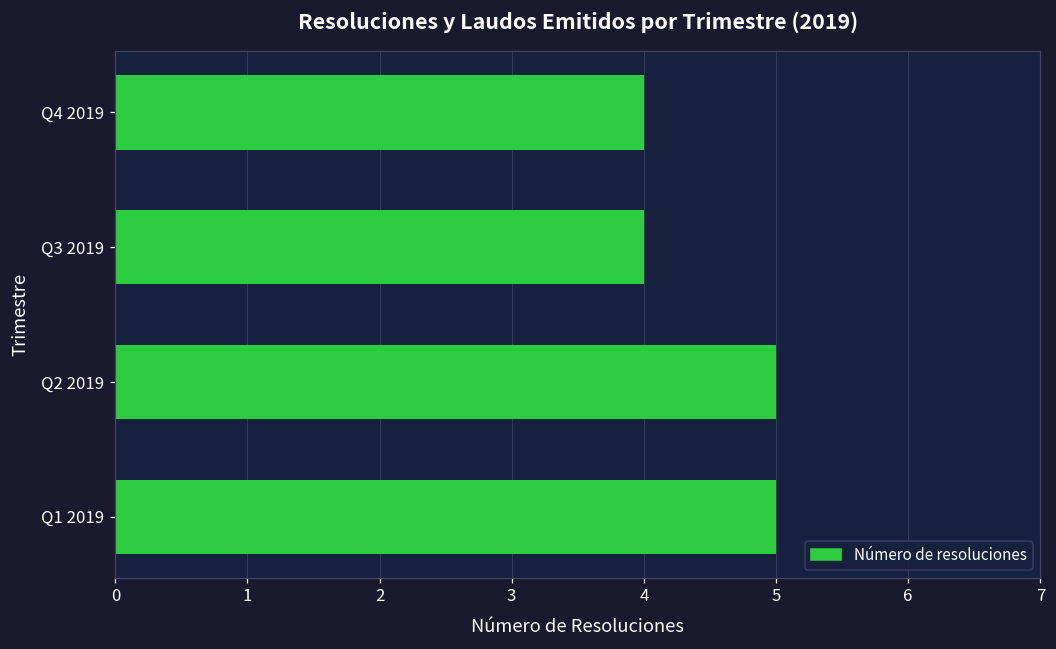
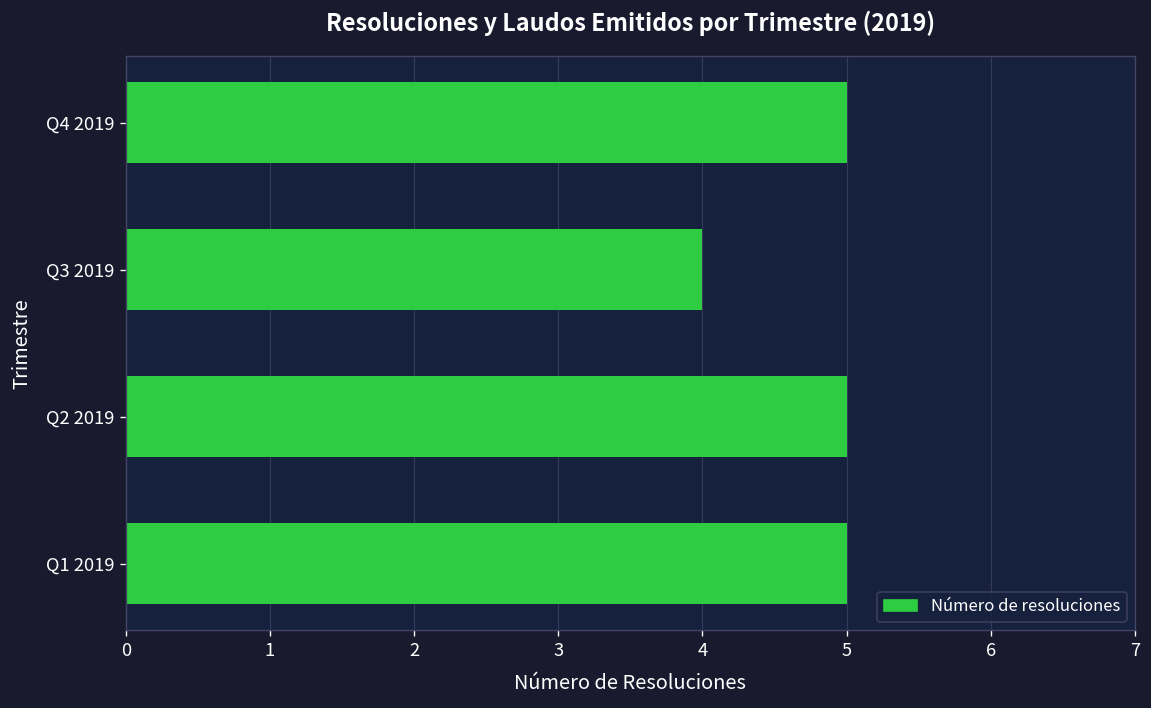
  {
-   "Q4 2019": 4,
+   "Q4 2019": 5,
    "Q3 2019": 4,
    "Q2 2019": 5,
    "Q1 2019": 5
  }
